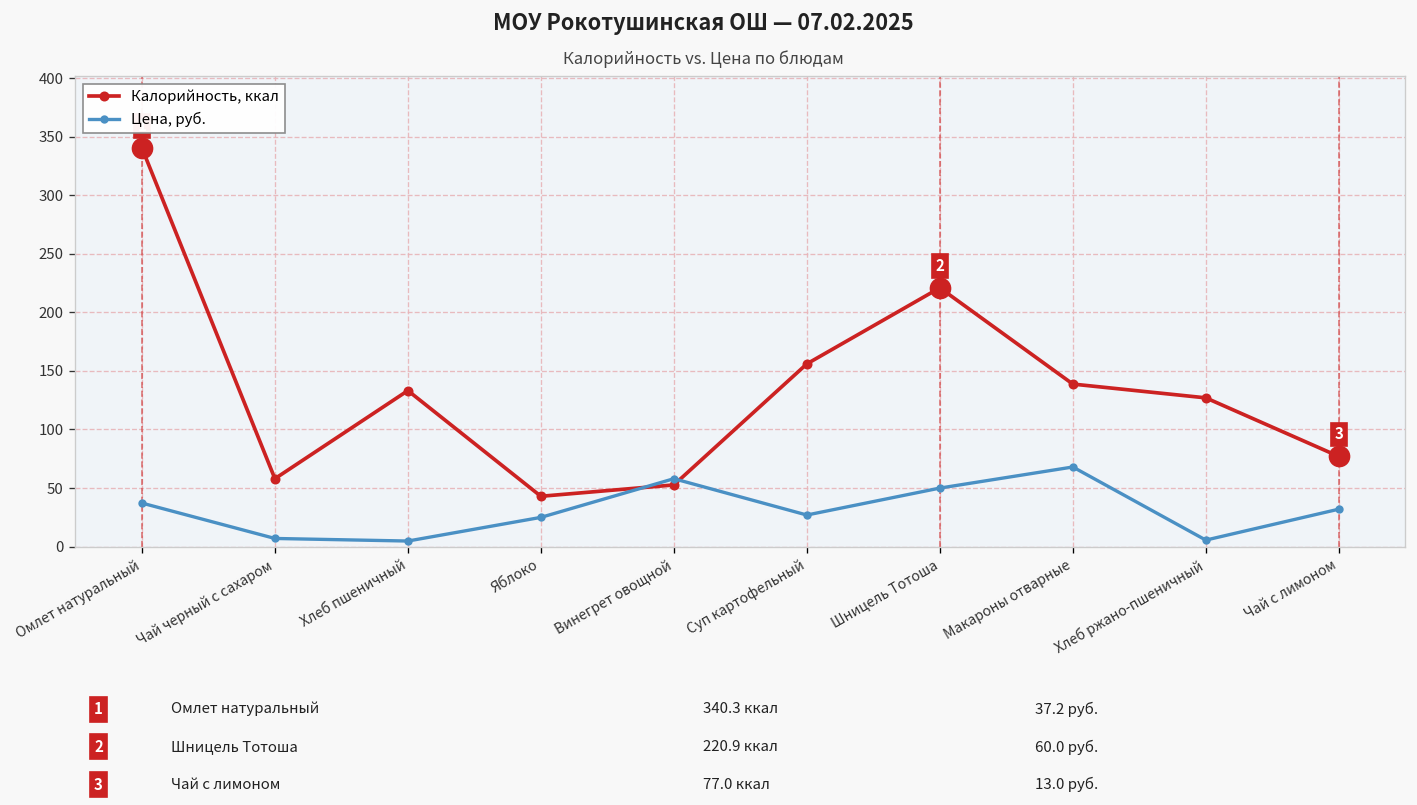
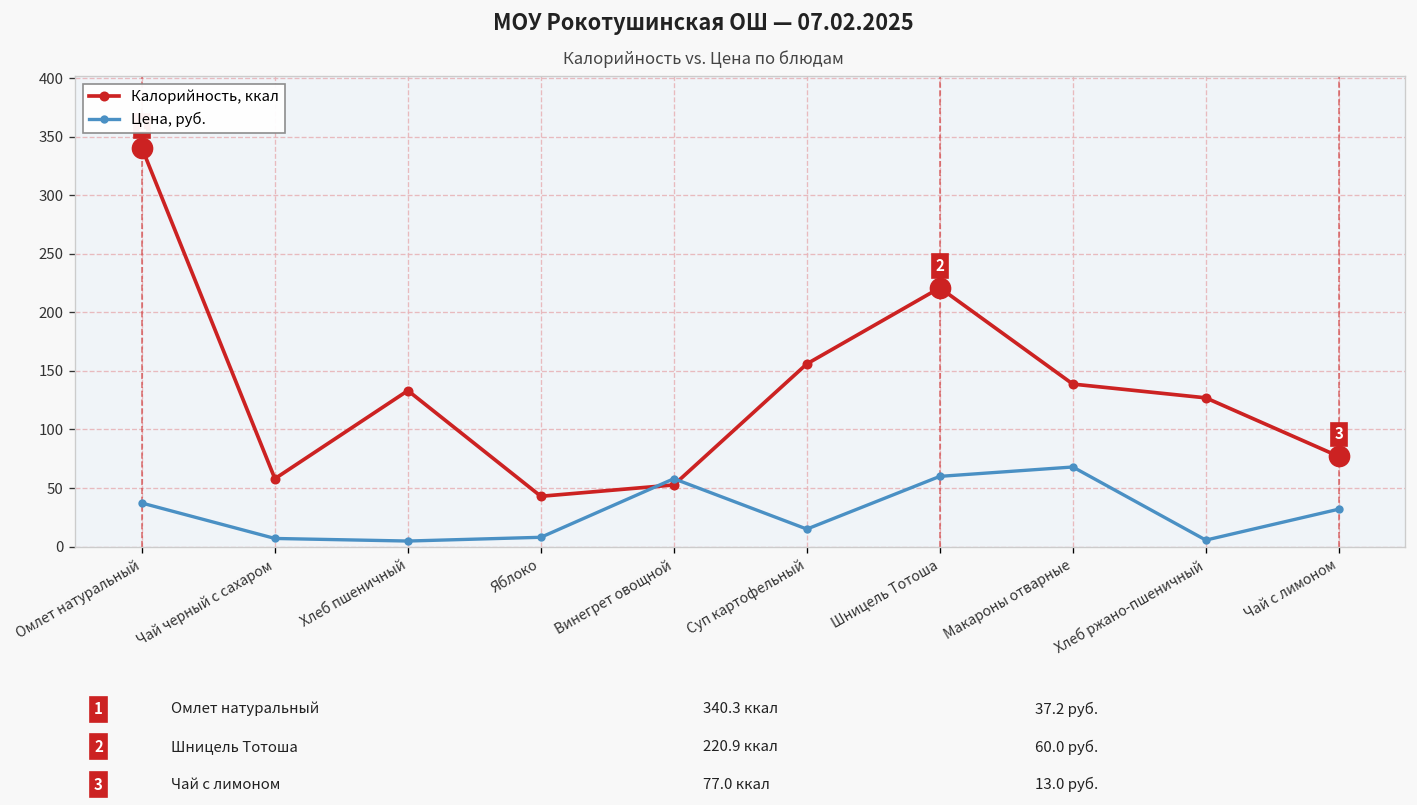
  {
    "Цена, руб.": {
      "Омлет натуральный": 40,
      "Чай черный с сахаром": 10,
      "Хлеб пшеничный": 0,
-     "Яблоко": 30,
+     "Яблоко": 10,
      "Винегрет овощной": 60,
-     "Суп картофельный": 30,
-     "Шницель Тотоша": 50,
+     "Суп картофельный": 20,
+     "Шницель Тотоша": 60,
      "Макароны отварные": 70,
      "Хлеб ржано-пшеничный": 10,
      "Чай с лимоном": 30
    }
  }
